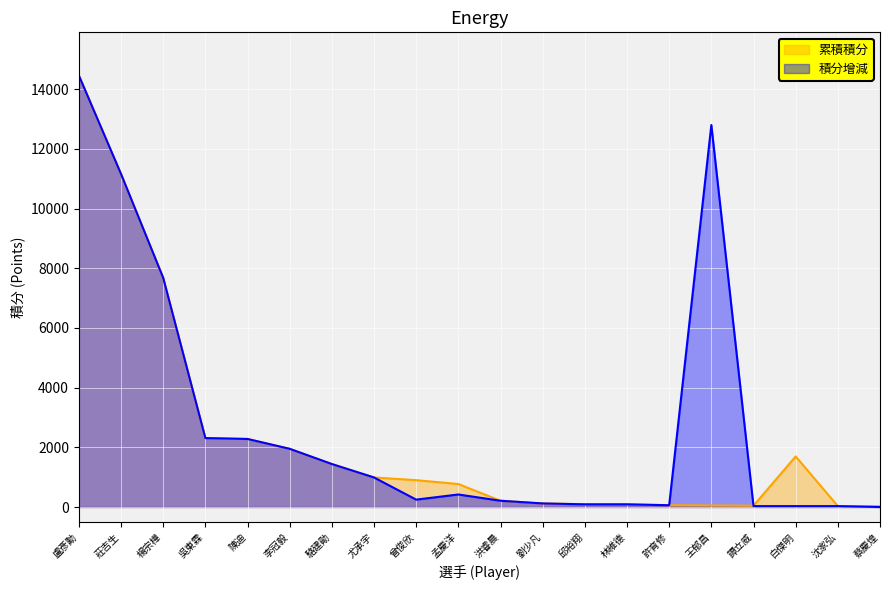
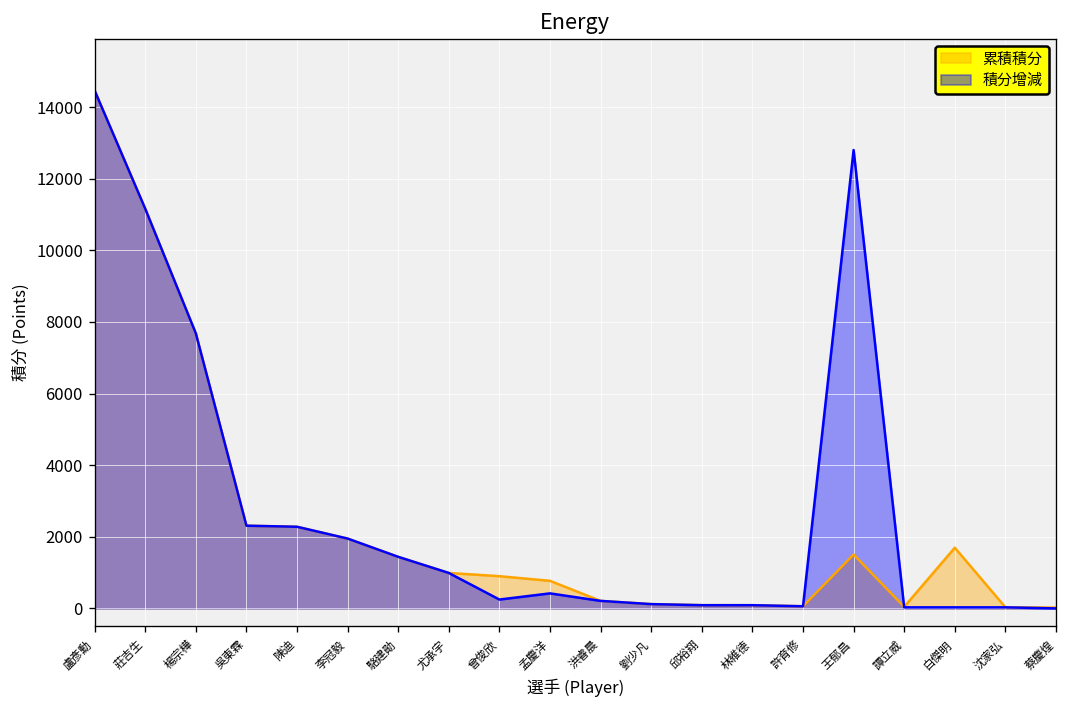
  {
    "累積積分": {
      "曾俊欣": 900,
      "孟慶洋": 800,
-     "王郁昌": 100,
+     "王郁昌": 1500,
      "白傑明": 1700
    },
    "積分增減": {
      "曾俊欣": 200,
      "孟慶洋": 400,
      "王郁昌": 12800,
      "白傑明": 0
    }
  }
